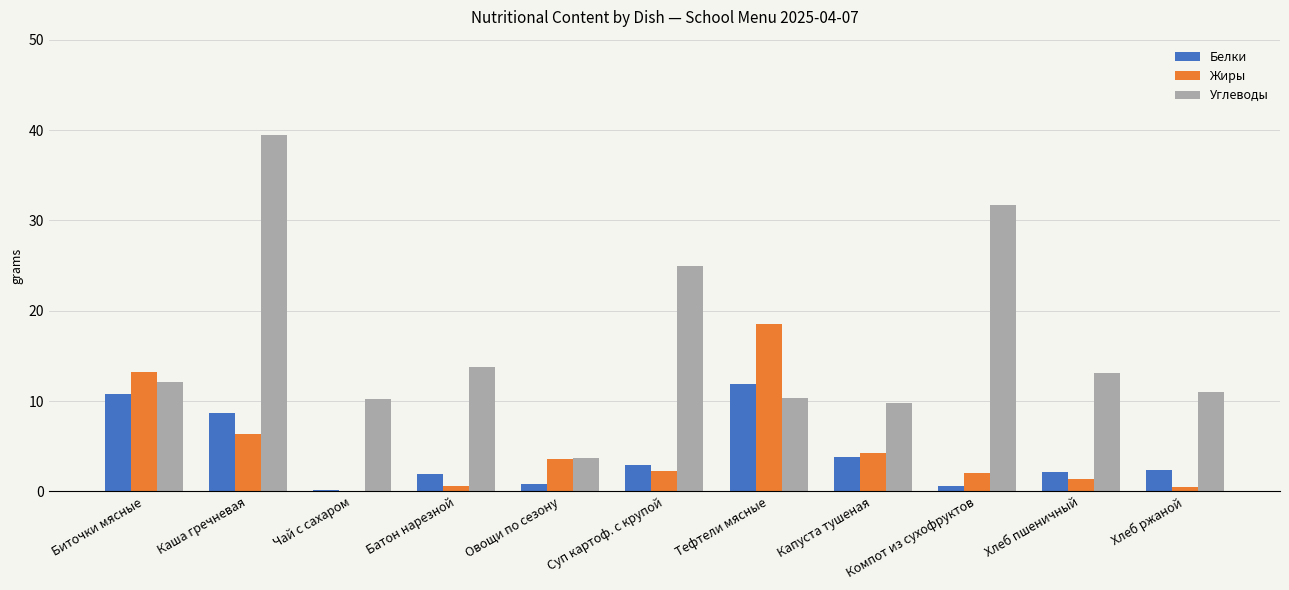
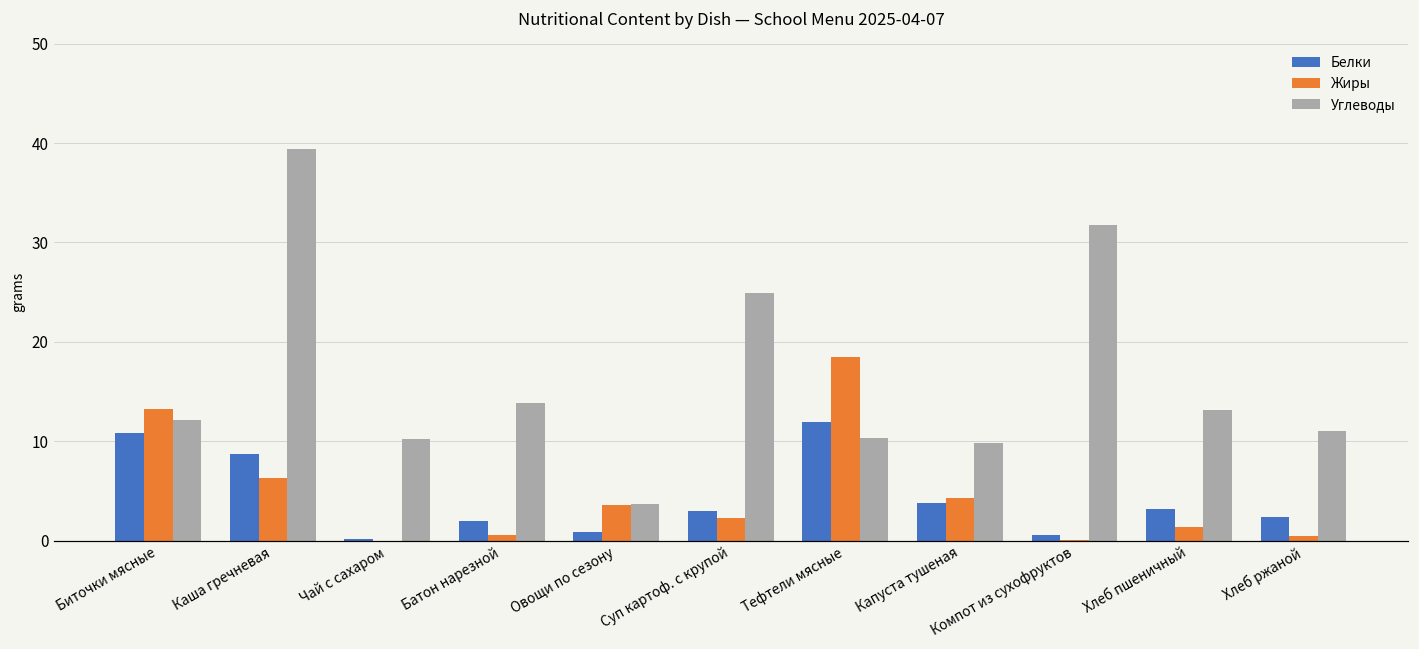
  {
    "Белки": {
      "Биточки мясные": 11,
      "Каша гречневая": 9,
      "Батон нарезной": 2,
      "Овощи по сезону": 1,
      "Суп картоф. с крупой": 3,
      "Тефтели мясные": 12,
      "Капуста тушеная": 4,
      "Компот из сухофруктов": 1,
-     "Хлеб пшеничный": 2,
+     "Хлеб пшеничный": 3,
      "Хлеб ржаной": 2
    },
    "Жиры": {
      "Биточки мясные": 13,
      "Каша гречневая": 6,
      "Чай с сахаром": 0,
      "Батон нарезной": 1,
      "Овощи по сезону": 4,
      "Суп картоф. с крупой": 2,
      "Тефтели мясные": 19,
      "Капуста тушеная": 4,
-     "Компот из сухофруктов": 2,
+     "Компот из сухофруктов": 0,
      "Хлеб пшеничный": 1,
      "Хлеб ржаной": 1
    },
    "Углеводы": {
      "Биточки мясные": 12,
      "Каша гречневая": 39,
      "Чай с сахаром": 10,
      "Батон нарезной": 14,
      "Овощи по сезону": 4,
      "Суп картоф. с крупой": 25,
      "Тефтели мясные": 10,
      "Капуста тушеная": 10,
      "Компот из сухофруктов": 32,
      "Хлеб пшеничный": 13,
      "Хлеб ржаной": 11
    }
  }
